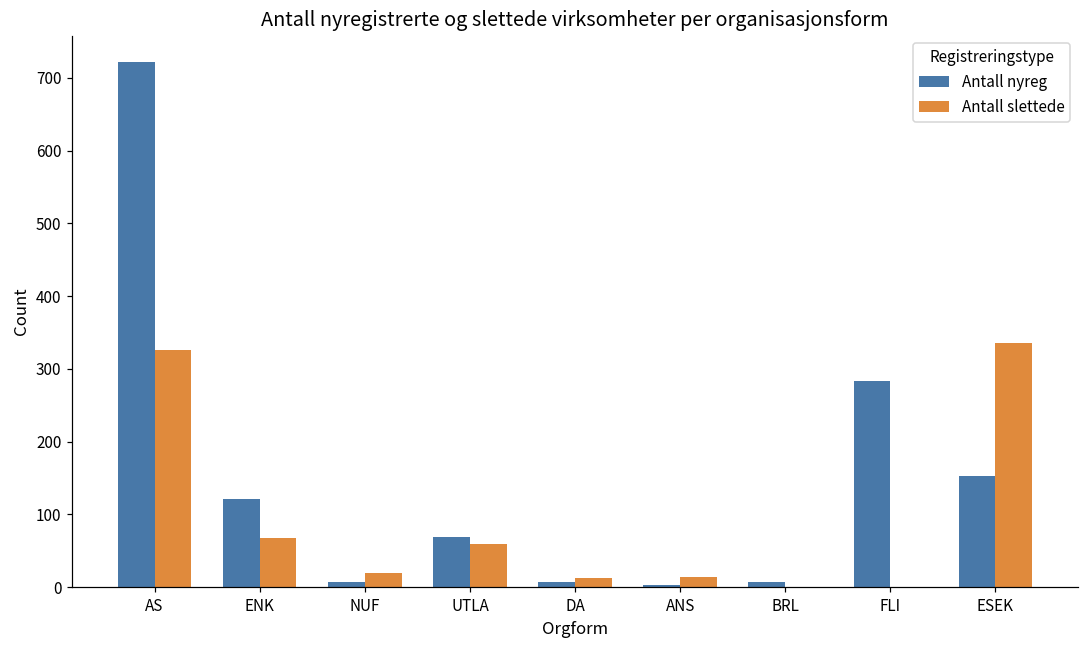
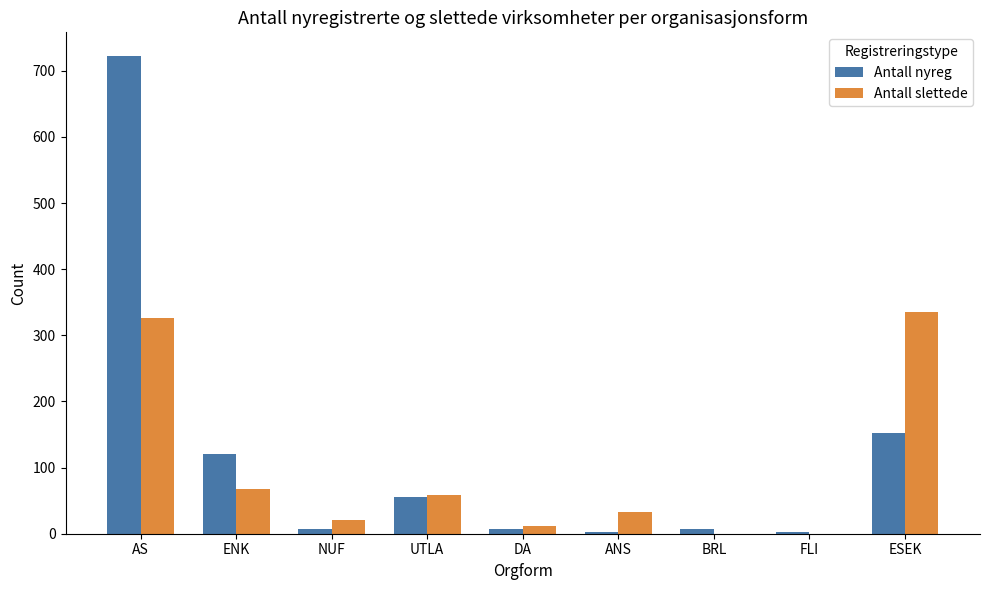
  {
    "Antall nyreg": {
      "AS": 720,
      "ENK": 120,
      "NUF": 10,
-     "UTLA": 70,
+     "UTLA": 60,
      "DA": 10,
      "BRL": 10,
-     "FLI": 280,
+     "FLI": 0,
      "ESEK": 150
    },
    "Antall slettede": {
      "AS": 330,
      "ENK": 70,
      "NUF": 20,
      "UTLA": 60,
      "DA": 10,
-     "ANS": 10,
+     "ANS": 30,
      "BRL": 0,
      "FLI": 0,
      "ESEK": 340
    }
  }
